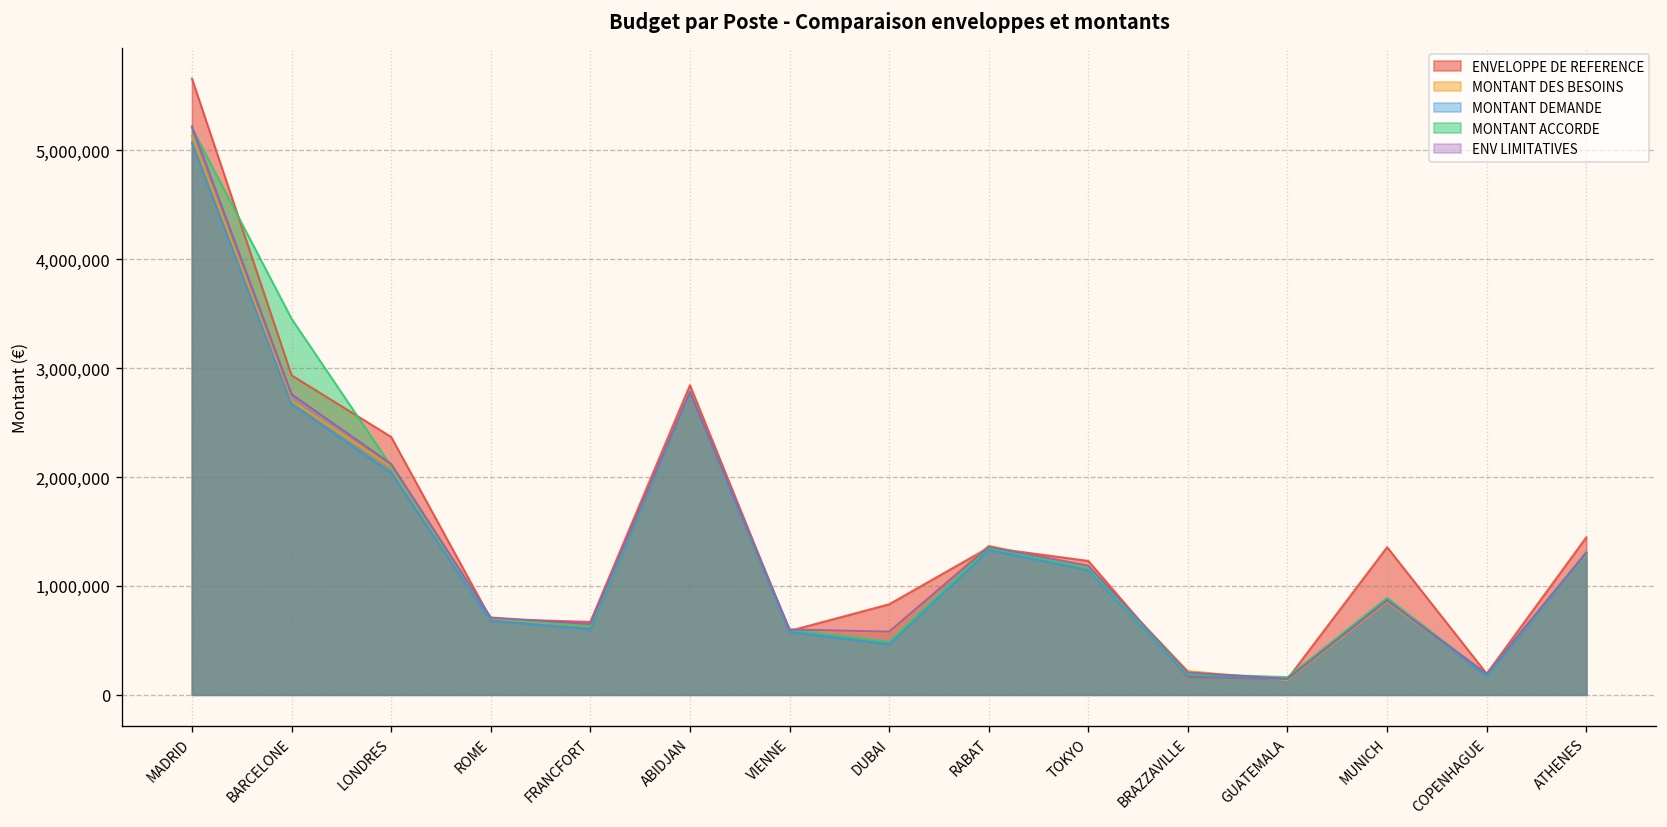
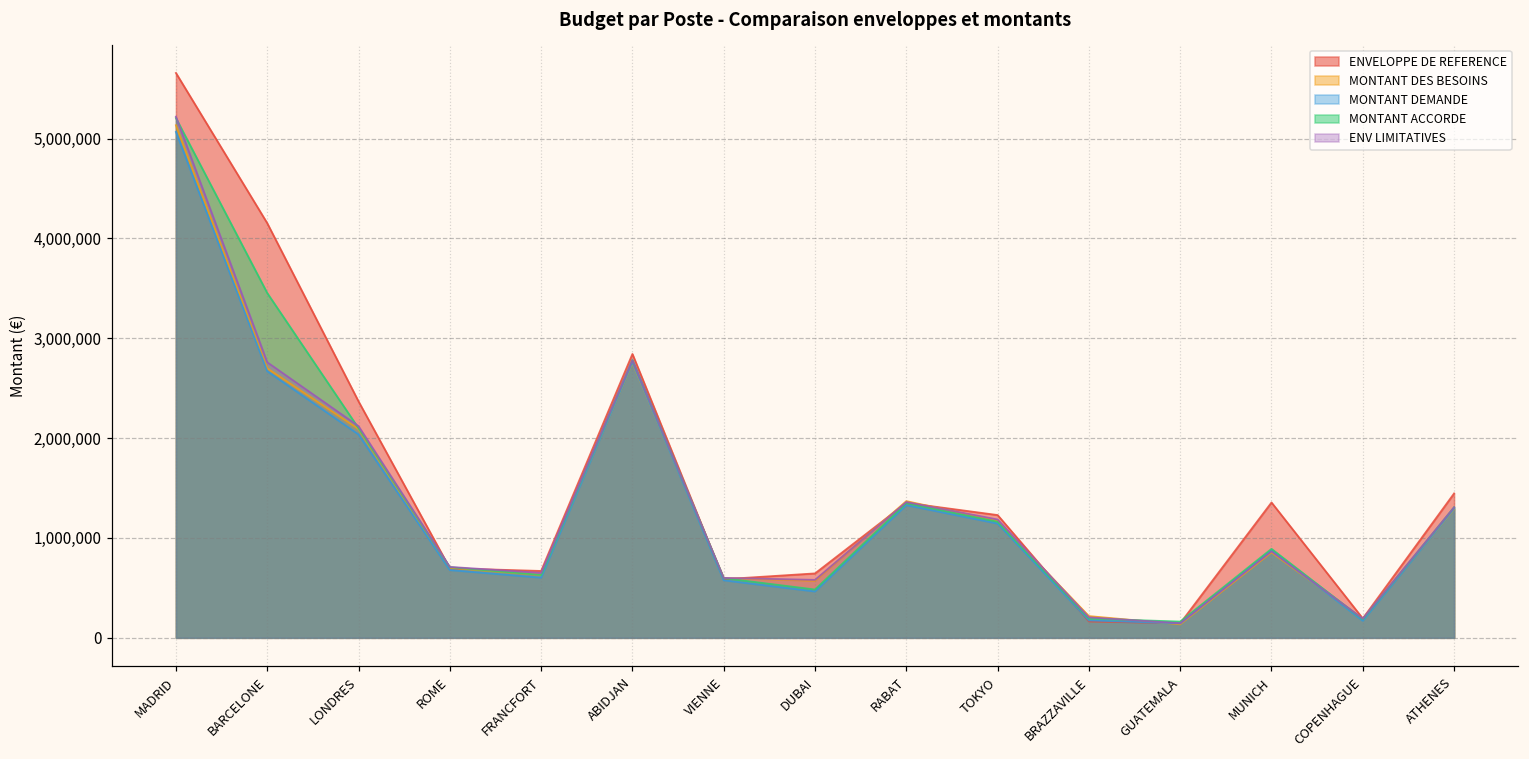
  {
    "ENVELOPPE DE REFERENCE": {
      "MADRID": "5,700,000",
-     "BARCELONE": "2,900,000",
+     "BARCELONE": "4,200,000",
      "LONDRES": "2,400,000",
      "ABIDJAN": "2,800,000",
-     "DUBAI": "800,000",
+     "DUBAI": "600,000",
      "TOKYO": "1,200,000",
      "MUNICH": "1,400,000",
      "ATHENES": "1,400,000"
    },
    "MONTANT DES BESOINS": {
      "MADRID": "5,100,000",
      "BARCELONE": "2,700,000"
    },
    "MONTANT DEMANDE": {
      "MADRID": "5,100,000",
      "BARCELONE": "2,700,000",
      "LONDRES": "2,000,000"
    },
    "MONTANT ACCORDE": {
      "BARCELONE": "3,500,000"
    },
    "ENV LIMITATIVES": {
      "BARCELONE": "2,800,000"
    }
  }
